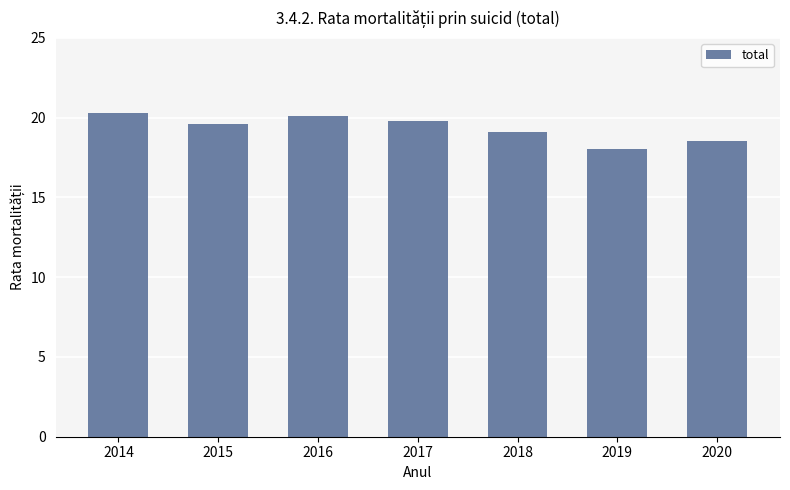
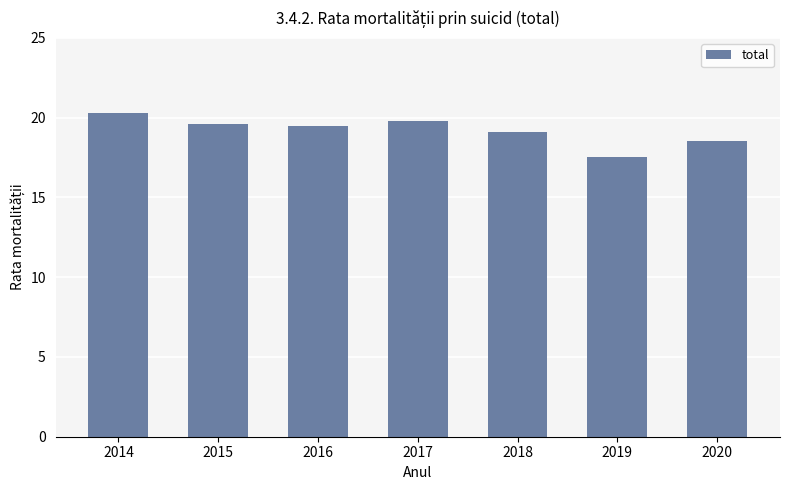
  {
    "2014": 20.3,
    "2015": 19.6,
-   "2016": 20.1,
+   "2016": 19.5,
    "2017": 19.8,
    "2018": 19.1,
-   "2019": 18.0,
+   "2019": 17.5,
    "2020": 18.5
  }
